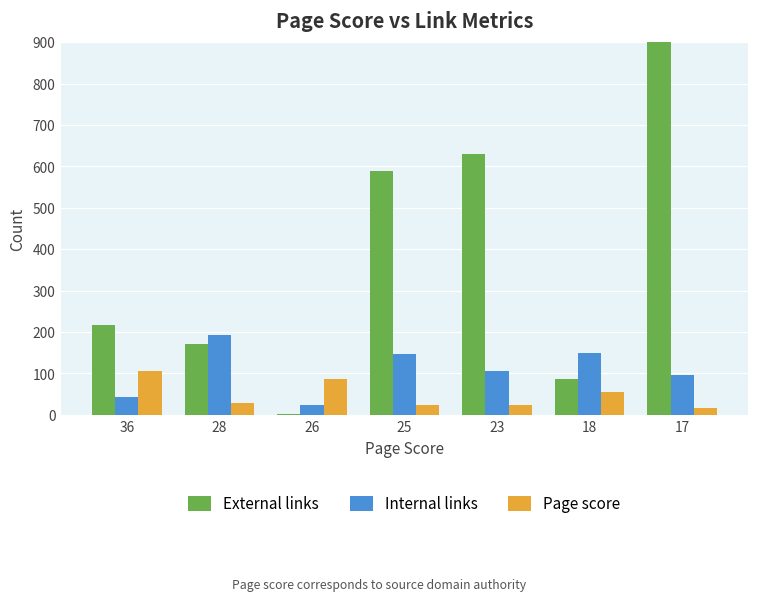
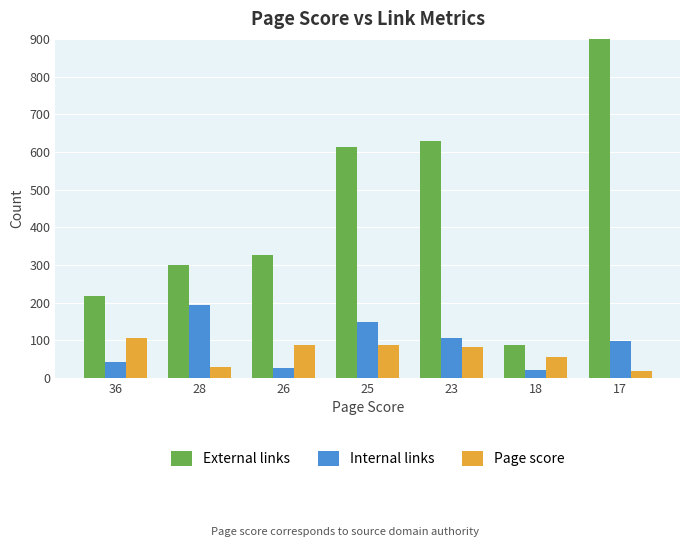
  {
    "External links": {
      "36": 220,
-     "28": 170,
-     "26": 0,
-     "25": 590,
+     "28": 300,
+     "26": 330,
+     "25": 610,
      "23": 630,
      "18": 90
    },
    "Internal links": {
      "36": 40,
      "28": 190,
      "26": 30,
      "25": 150,
      "23": 110,
-     "18": 150,
+     "18": 20,
      "17": 100
    },
    "Page score": {
      "36": 110,
      "28": 30,
      "26": 90,
-     "25": 30,
-     "23": 20,
+     "25": 90,
+     "23": 80,
      "18": 60,
      "17": 20
    }
  }
